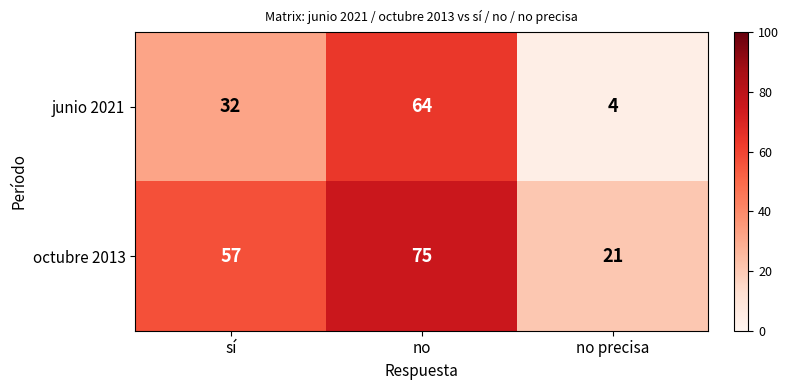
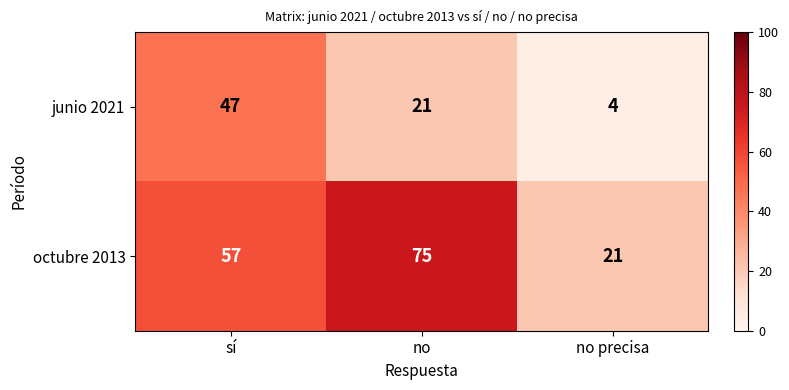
  {
    "junio 2021": {
-     "sí": 32,
-     "no": 64,
+     "sí": 47,
+     "no": 21,
      "no precisa": 4
    },
    "octubre 2013": {
      "sí": 57,
      "no": 75,
      "no precisa": 21
    }
  }
